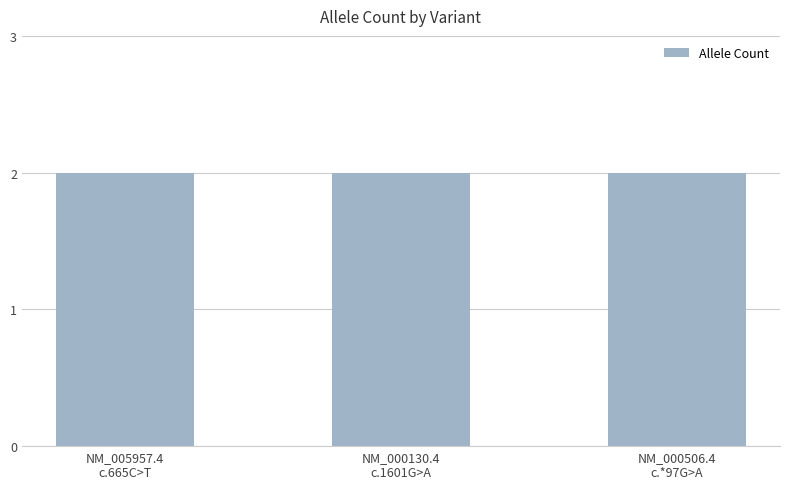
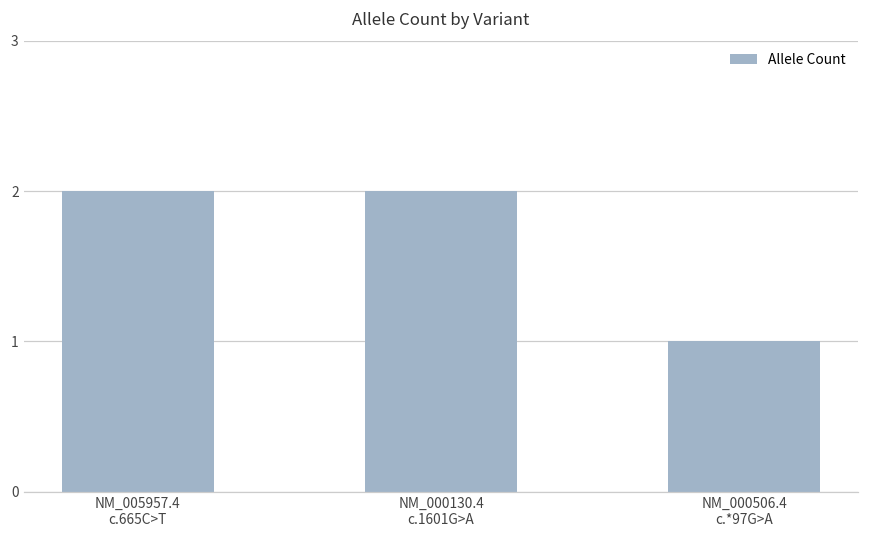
  {
    "NM_005957.4 c.665C>T": 2,
    "NM_000130.4 c.1601G>A": 2,
-   "NM_000506.4 c.*97G>A": 2
+   "NM_000506.4 c.*97G>A": 1
  }
